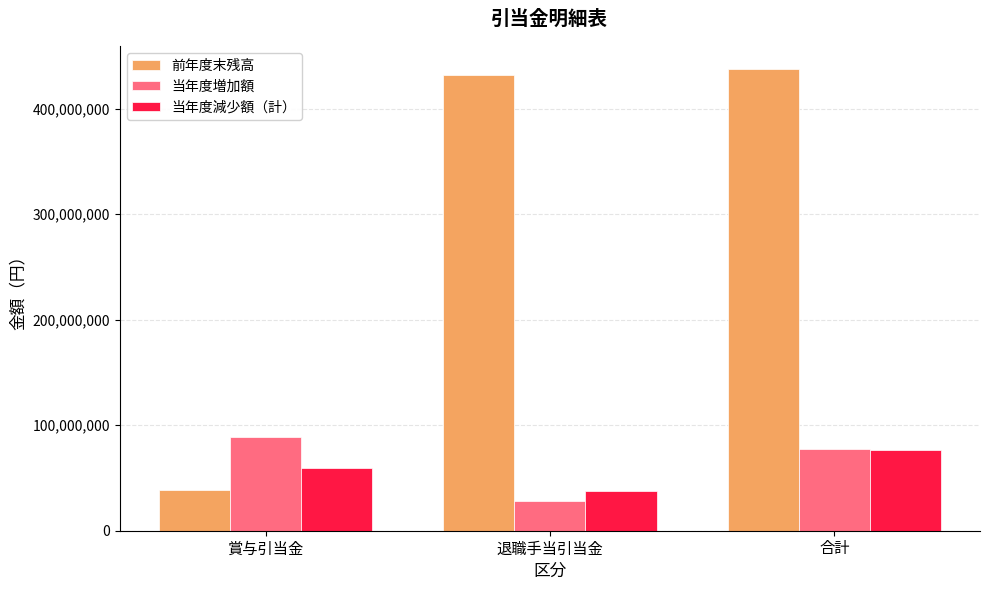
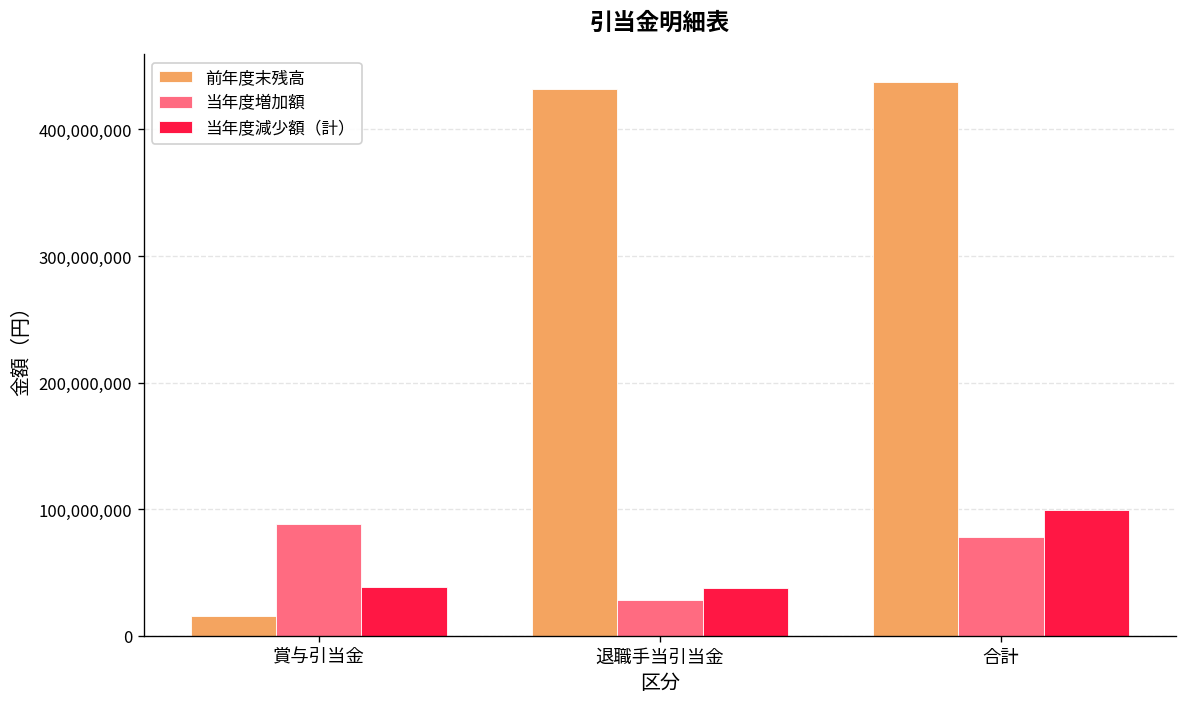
  {
    "前年度末残高": {
-     "賞与引当金": "39,000,000",
+     "賞与引当金": "16,000,000",
      "退職手当引当金": "432,000,000",
      "合計": "438,000,000"
    },
    "当年度増加額": {
      "賞与引当金": "88,000,000",
      "退職手当引当金": "29,000,000",
      "合計": "78,000,000"
    },
    "当年度減少額（計）": {
-     "賞与引当金": "60,000,000",
+     "賞与引当金": "39,000,000",
      "退職手当引当金": "38,000,000",
-     "合計": "77,000,000"
+     "合計": "100,000,000"
    }
  }
